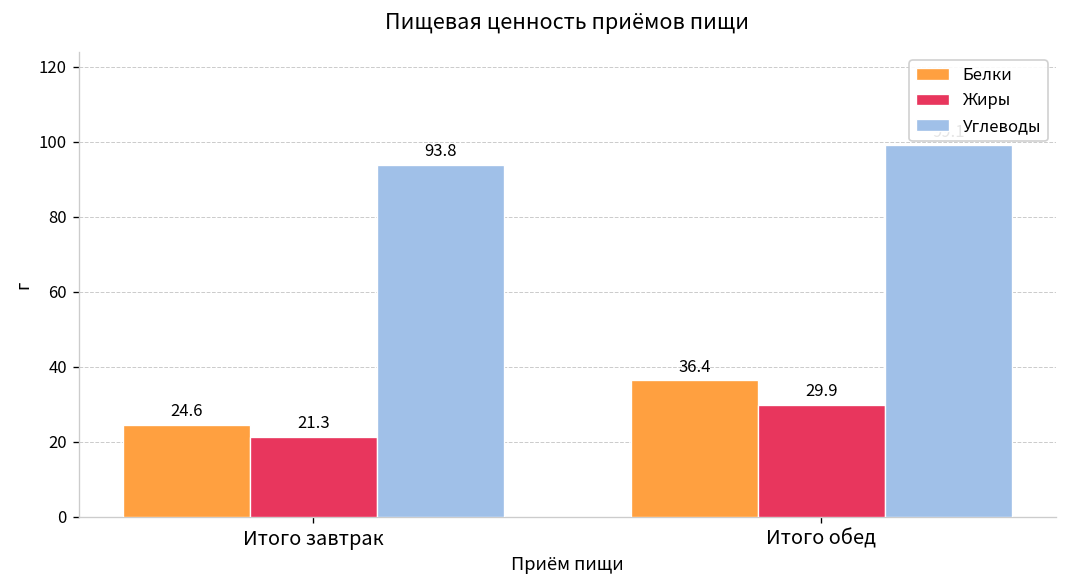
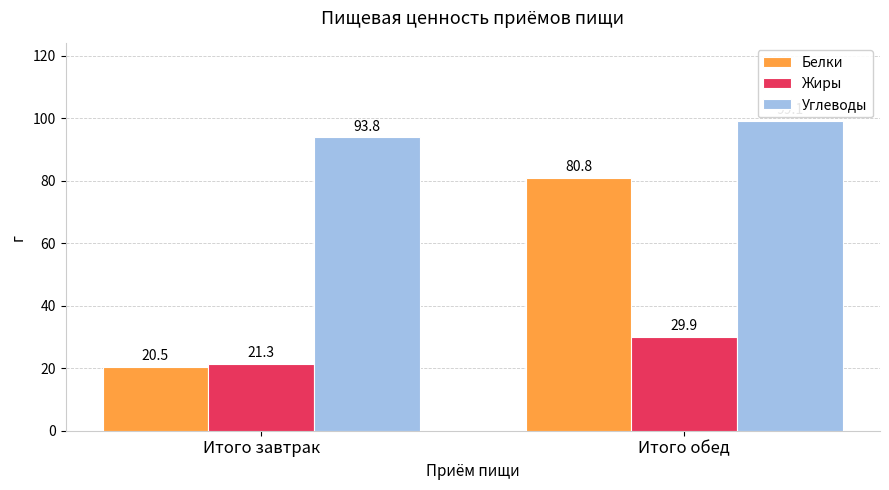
  {
    "Белки": {
-     "Итого завтрак": 24.6,
-     "Итого обед": 36.4
+     "Итого завтрак": 20.5,
+     "Итого обед": 80.8
    },
    "Жиры": {
      "Итого завтрак": 21.3,
      "Итого обед": 29.9
    },
    "Углеводы": {
      "Итого завтрак": 93.8
    }
  }
